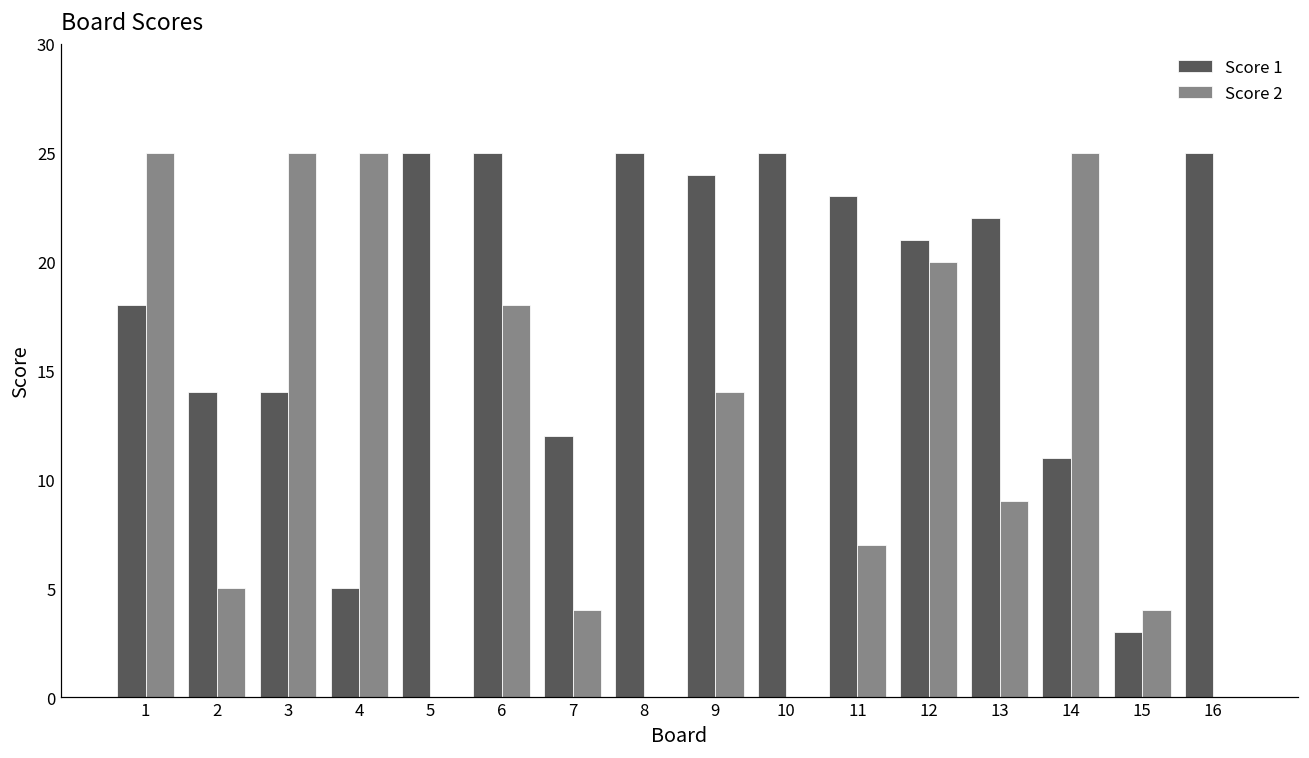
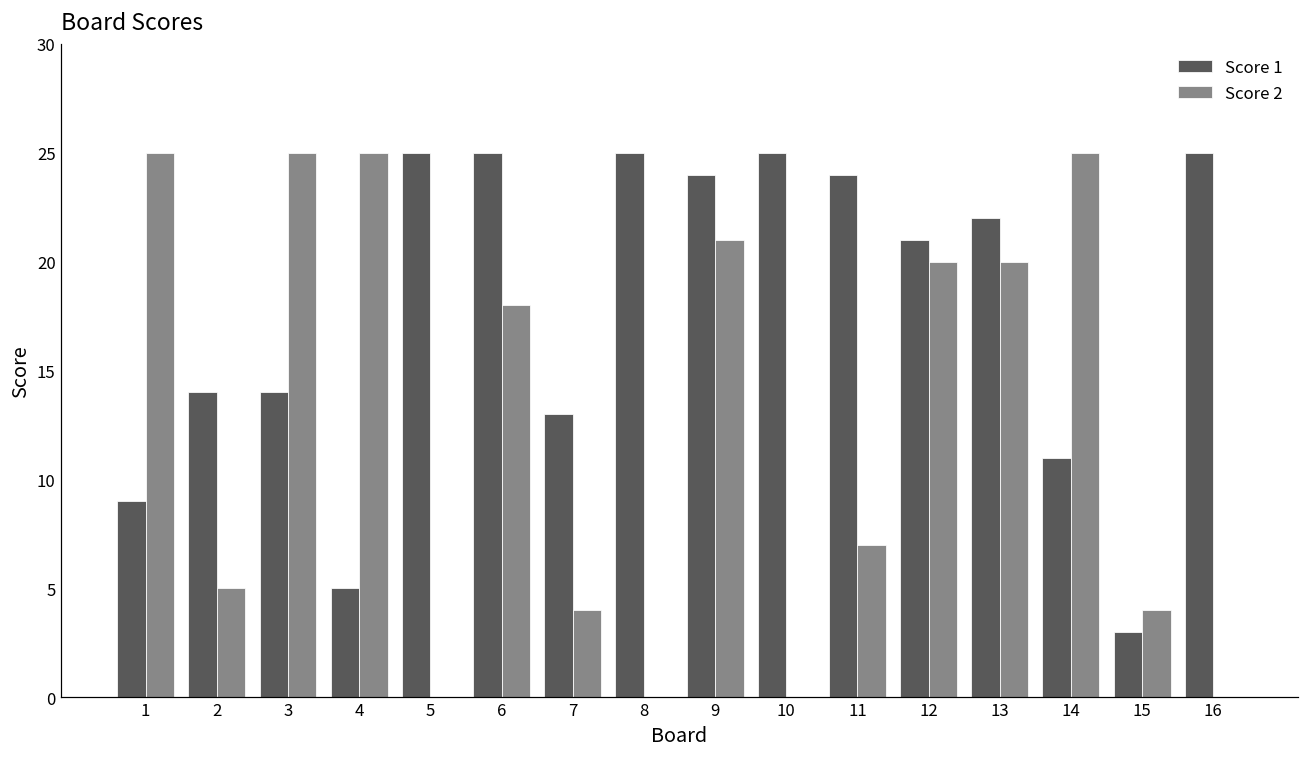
  {
    "Score 1": {
-     "1": 18,
+     "1": 9,
      "2": 14,
      "3": 14,
      "4": 5,
      "5": 25,
      "6": 25,
-     "7": 12,
+     "7": 13,
      "8": 25,
      "9": 24,
      "10": 25,
-     "11": 23,
+     "11": 24,
      "12": 21,
      "13": 22,
      "14": 11,
      "15": 3,
      "16": 25
    },
    "Score 2": {
      "1": 25,
      "2": 5,
      "3": 25,
      "4": 25,
      "5": 0,
      "6": 18,
      "7": 4,
      "8": 0,
-     "9": 14,
+     "9": 21,
      "10": 0,
      "11": 7,
      "12": 20,
-     "13": 9,
+     "13": 20,
      "14": 25,
      "15": 4,
      "16": 0
    }
  }
